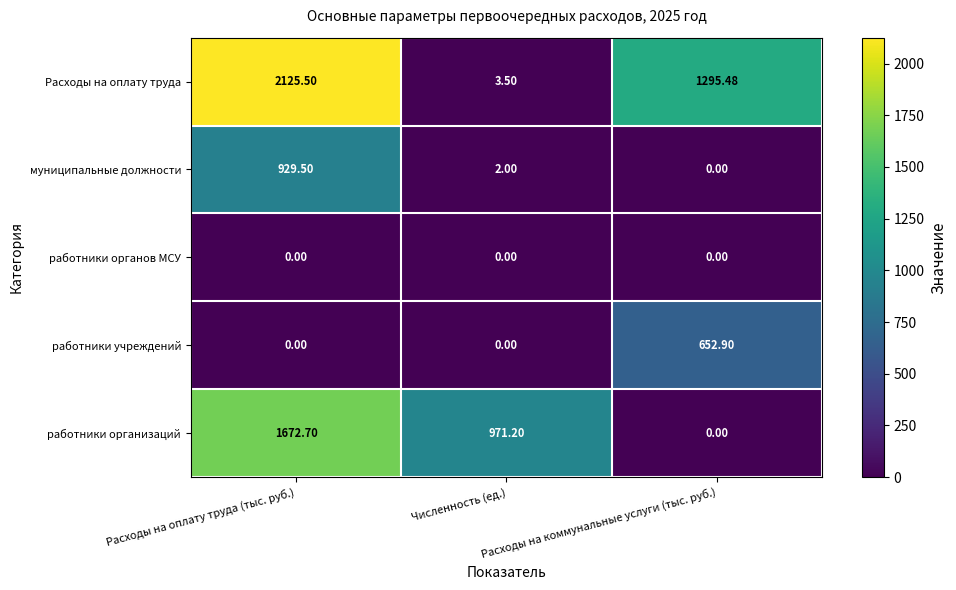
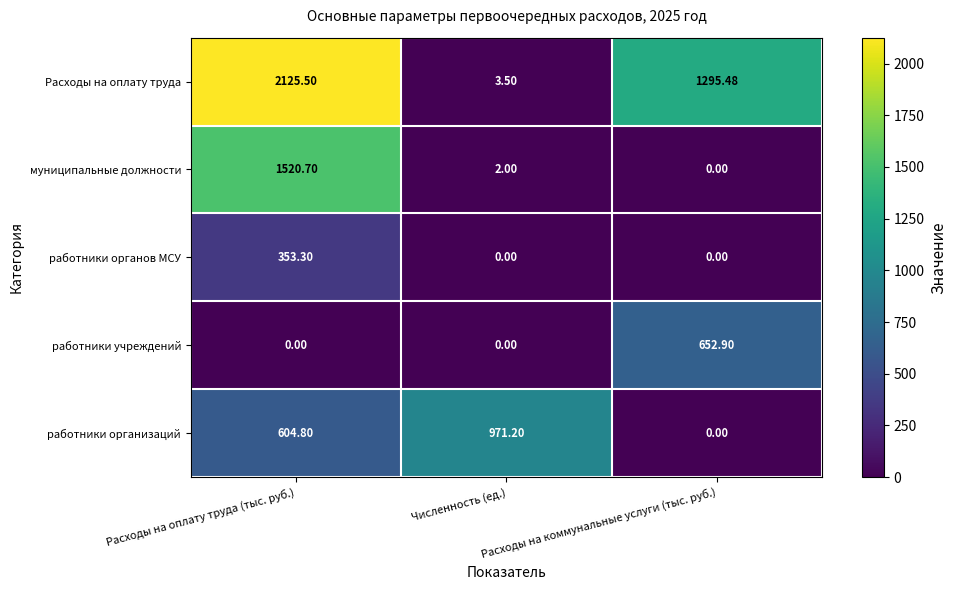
  {
    "Расходы на оплату труда": {
      "Расходы на оплату труда (тыс. руб.)": 2125.50,
      "Численность (ед.)": 3.50,
      "Расходы на коммунальные услуги (тыс. руб.)": 1295.48
    },
    "муниципальные должности": {
-     "Расходы на оплату труда (тыс. руб.)": 929.50,
+     "Расходы на оплату труда (тыс. руб.)": 1520.70,
      "Численность (ед.)": 2.00,
      "Расходы на коммунальные услуги (тыс. руб.)": 0.00
    },
    "работники органов МСУ": {
-     "Расходы на оплату труда (тыс. руб.)": 0.00,
+     "Расходы на оплату труда (тыс. руб.)": 353.30,
      "Численность (ед.)": 0.00,
      "Расходы на коммунальные услуги (тыс. руб.)": 0.00
    },
    "работники учреждений": {
      "Расходы на оплату труда (тыс. руб.)": 0.00,
      "Численность (ед.)": 0.00,
      "Расходы на коммунальные услуги (тыс. руб.)": 652.90
    },
    "работники организаций": {
-     "Расходы на оплату труда (тыс. руб.)": 1672.70,
+     "Расходы на оплату труда (тыс. руб.)": 604.80,
      "Численность (ед.)": 971.20,
      "Расходы на коммунальные услуги (тыс. руб.)": 0.00
    }
  }
